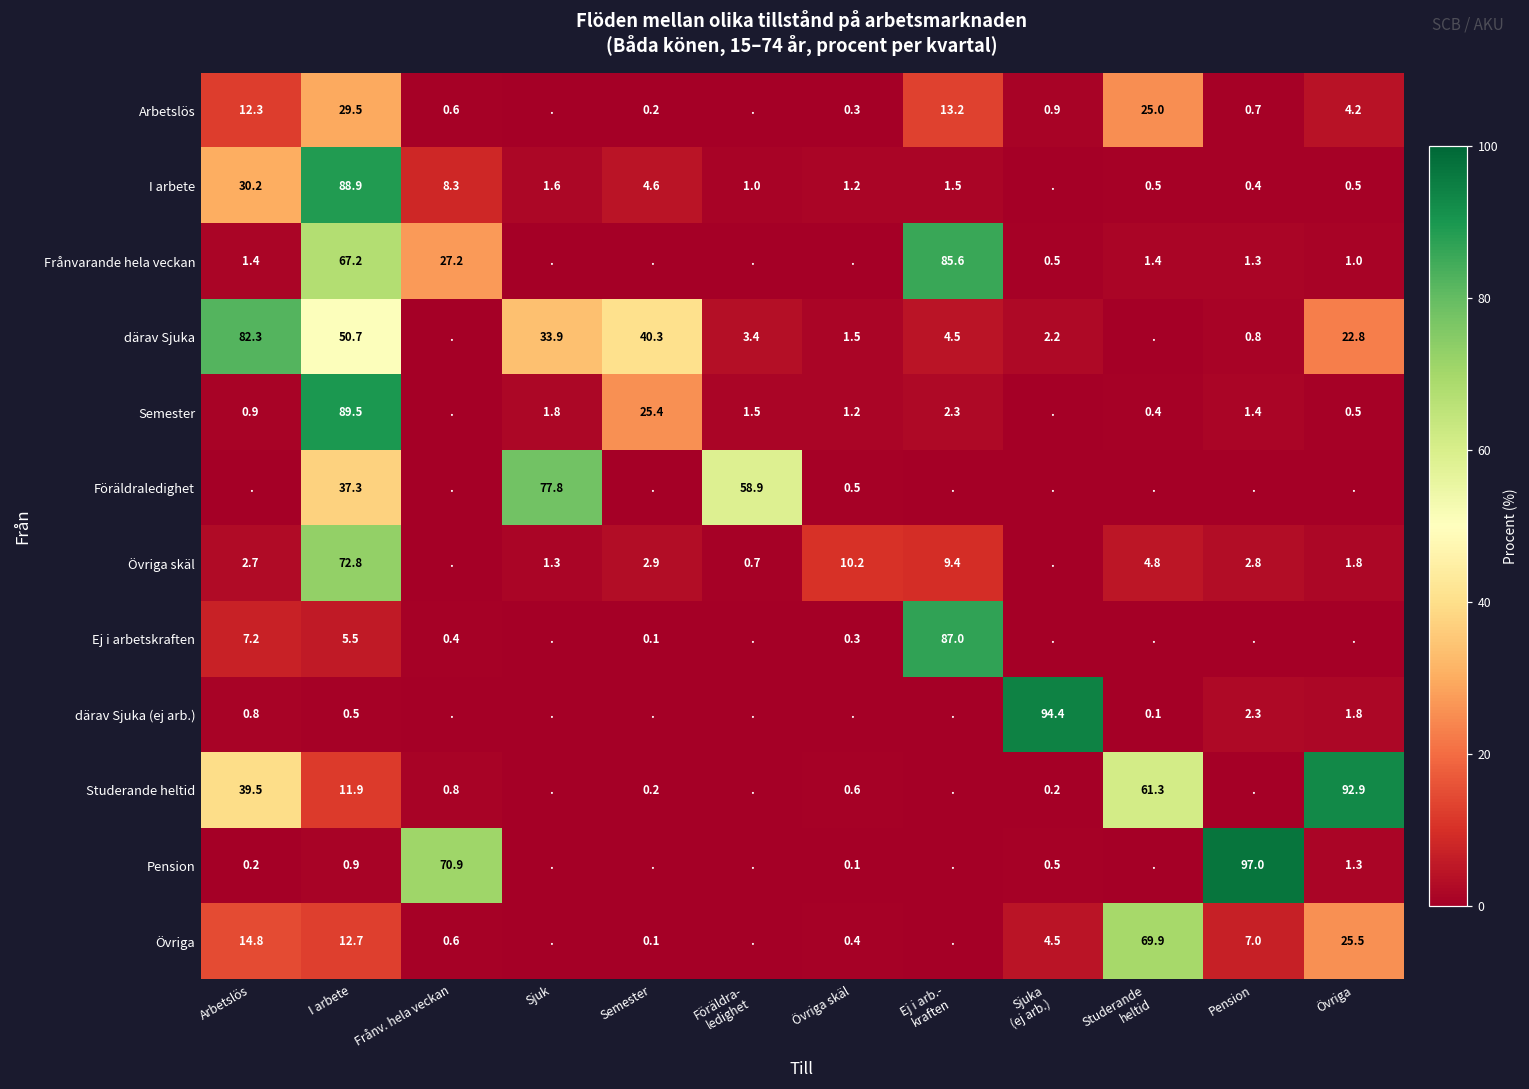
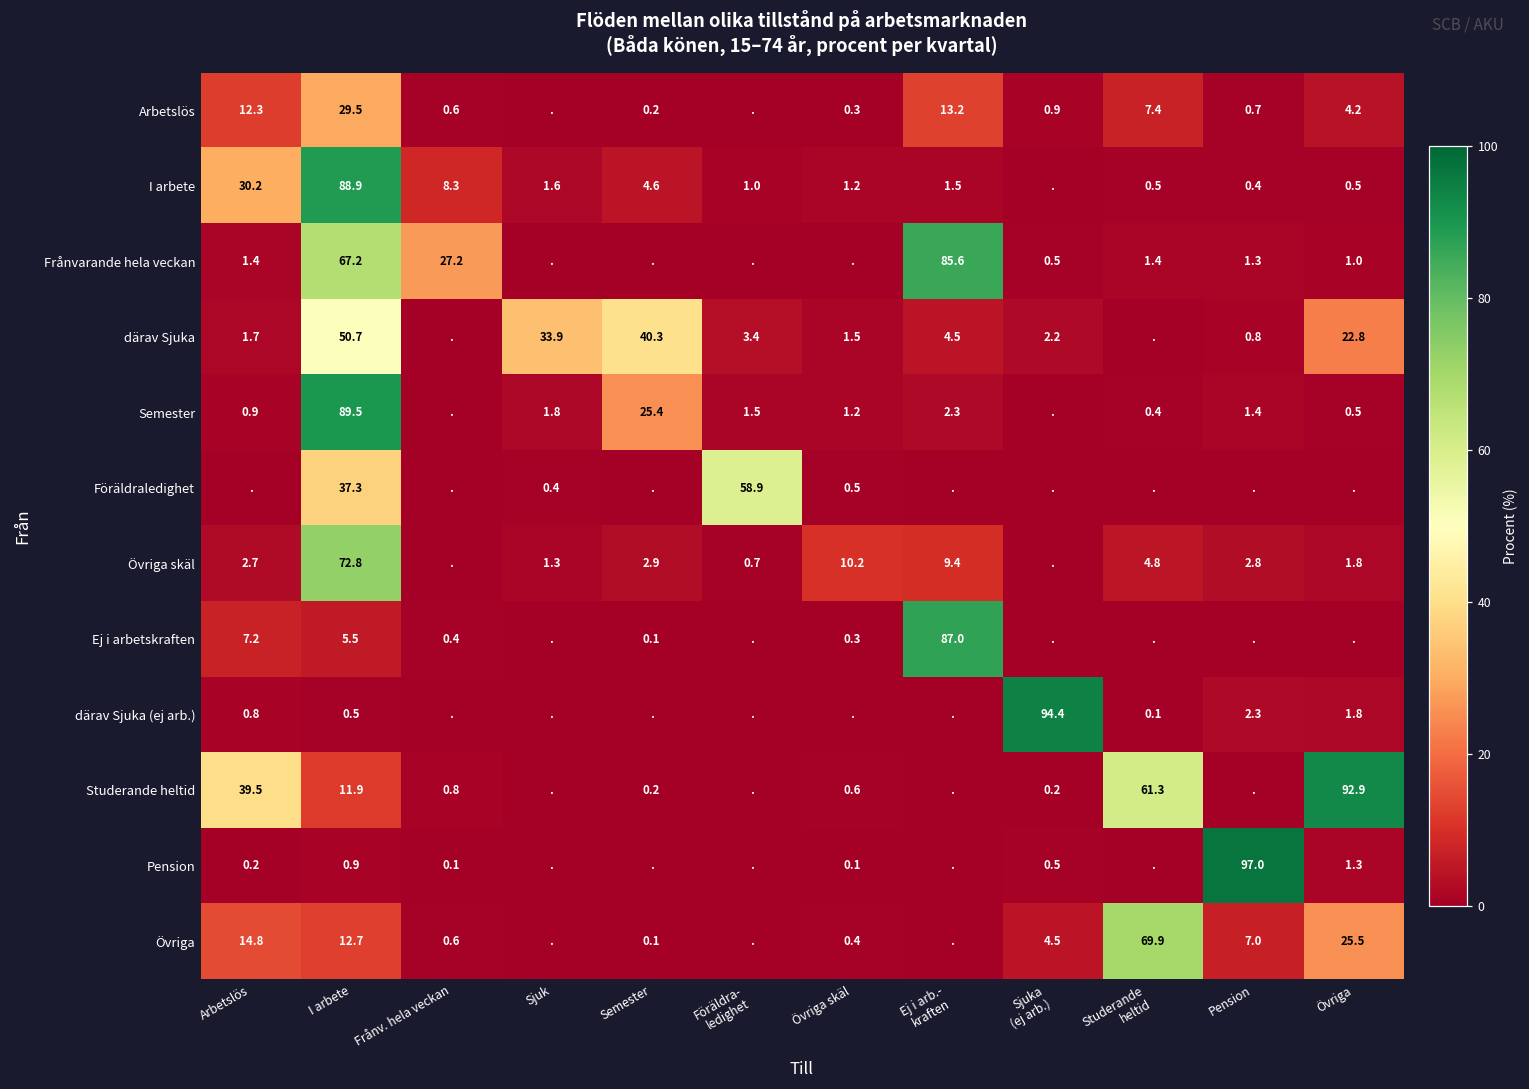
  {
    "Arbetslös": {
      "Arbetslös": 12.3,
      "I arbete": 29.5,
      "Frånv. hela veckan": 0.6,
      "Semester": 0.2,
      "Övriga skäl": 0.3,
      "Ej i arb.- kraften": 13.2,
      "Sjuka (ej arb.)": 0.9,
-     "Studerande heltid": 25.0,
+     "Studerande heltid": 7.4,
      "Pension": 0.7,
      "Övriga": 4.2
    },
    "I arbete": {
      "Arbetslös": 30.2,
      "I arbete": 88.9,
      "Frånv. hela veckan": 8.3,
      "Sjuk": 1.6,
      "Semester": 4.6,
      "Föräldra- ledighet": 1.0,
      "Övriga skäl": 1.2,
      "Ej i arb.- kraften": 1.5,
      "Studerande heltid": 0.5,
      "Pension": 0.4,
      "Övriga": 0.5
    },
    "Frånvarande hela veckan": {
      "Arbetslös": 1.4,
      "I arbete": 67.2,
      "Frånv. hela veckan": 27.2,
      "Ej i arb.- kraften": 85.6,
      "Sjuka (ej arb.)": 0.5,
      "Studerande heltid": 1.4,
      "Pension": 1.3,
      "Övriga": 1.0
    },
    "därav Sjuka": {
-     "Arbetslös": 82.3,
+     "Arbetslös": 1.7,
      "I arbete": 50.7,
      "Sjuk": 33.9,
      "Semester": 40.3,
      "Föräldra- ledighet": 3.4,
      "Övriga skäl": 1.5,
      "Ej i arb.- kraften": 4.5,
      "Sjuka (ej arb.)": 2.2,
      "Pension": 0.8,
      "Övriga": 22.8
    },
    "Semester": {
      "Arbetslös": 0.9,
      "I arbete": 89.5,
      "Sjuk": 1.8,
      "Semester": 25.4,
      "Föräldra- ledighet": 1.5,
      "Övriga skäl": 1.2,
      "Ej i arb.- kraften": 2.3,
      "Studerande heltid": 0.4,
      "Pension": 1.4,
      "Övriga": 0.5
    },
    "Föräldraledighet": {
      "I arbete": 37.3,
-     "Sjuk": 77.8,
+     "Sjuk": 0.4,
      "Föräldra- ledighet": 58.9,
      "Övriga skäl": 0.5
    },
    "Övriga skäl": {
      "Arbetslös": 2.7,
      "I arbete": 72.8,
      "Sjuk": 1.3,
      "Semester": 2.9,
      "Föräldra- ledighet": 0.7,
      "Övriga skäl": 10.2,
      "Ej i arb.- kraften": 9.4,
      "Studerande heltid": 4.8,
      "Pension": 2.8,
      "Övriga": 1.8
    },
    "Ej i arbetskraften": {
      "Arbetslös": 7.2,
      "I arbete": 5.5,
      "Frånv. hela veckan": 0.4,
      "Semester": 0.1,
      "Övriga skäl": 0.3,
      "Ej i arb.- kraften": 87.0
    },
    "därav Sjuka (ej arb.)": {
      "Arbetslös": 0.8,
      "I arbete": 0.5,
      "Sjuka (ej arb.)": 94.4,
      "Studerande heltid": 0.1,
      "Pension": 2.3,
      "Övriga": 1.8
    },
    "Studerande heltid": {
      "Arbetslös": 39.5,
      "I arbete": 11.9,
      "Frånv. hela veckan": 0.8,
      "Semester": 0.2,
      "Övriga skäl": 0.6,
      "Sjuka (ej arb.)": 0.2,
      "Studerande heltid": 61.3,
      "Övriga": 92.9
    },
    "Pension": {
      "Arbetslös": 0.2,
      "I arbete": 0.9,
-     "Frånv. hela veckan": 70.9,
+     "Frånv. hela veckan": 0.1,
      "Övriga skäl": 0.1,
      "Sjuka (ej arb.)": 0.5,
      "Pension": 97.0,
      "Övriga": 1.3
    },
    "Övriga": {
      "Arbetslös": 14.8,
      "I arbete": 12.7,
      "Frånv. hela veckan": 0.6,
      "Semester": 0.1,
      "Övriga skäl": 0.4,
      "Sjuka (ej arb.)": 4.5,
      "Studerande heltid": 69.9,
      "Pension": 7.0,
      "Övriga": 25.5
    }
  }
